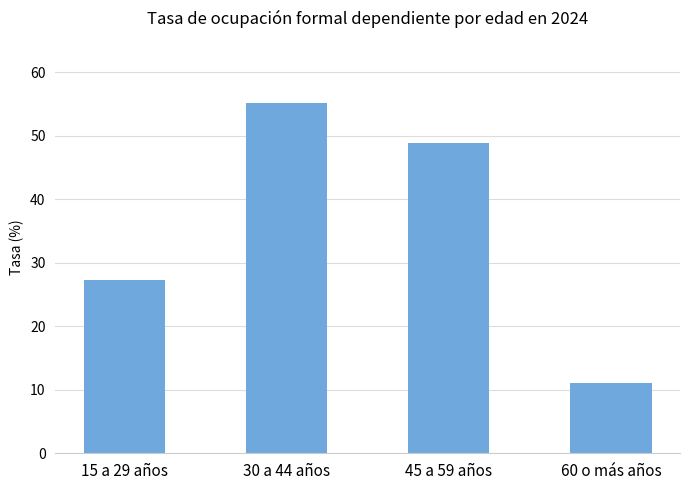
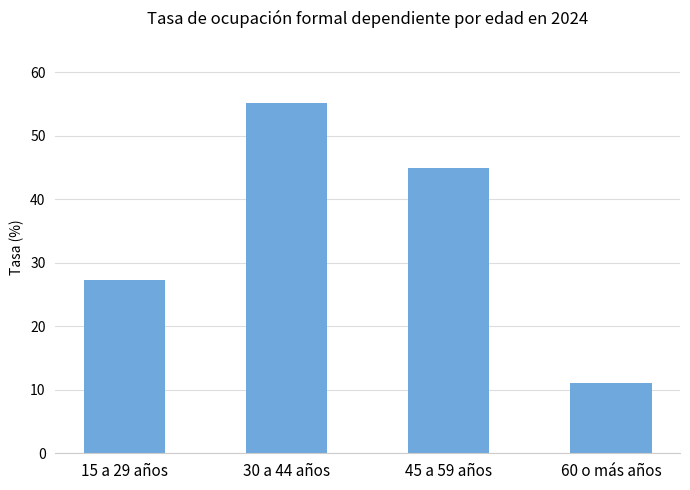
  {
    "15 a 29 años": 27,
    "30 a 44 años": 55,
-   "45 a 59 años": 49,
+   "45 a 59 años": 45,
    "60 o más años": 11
  }
